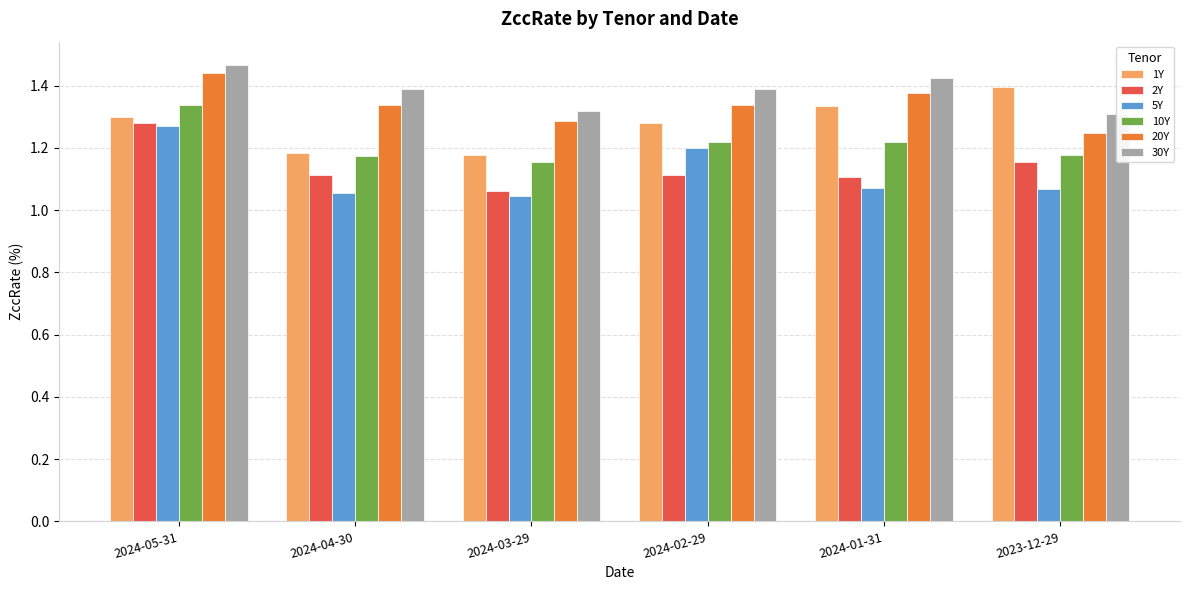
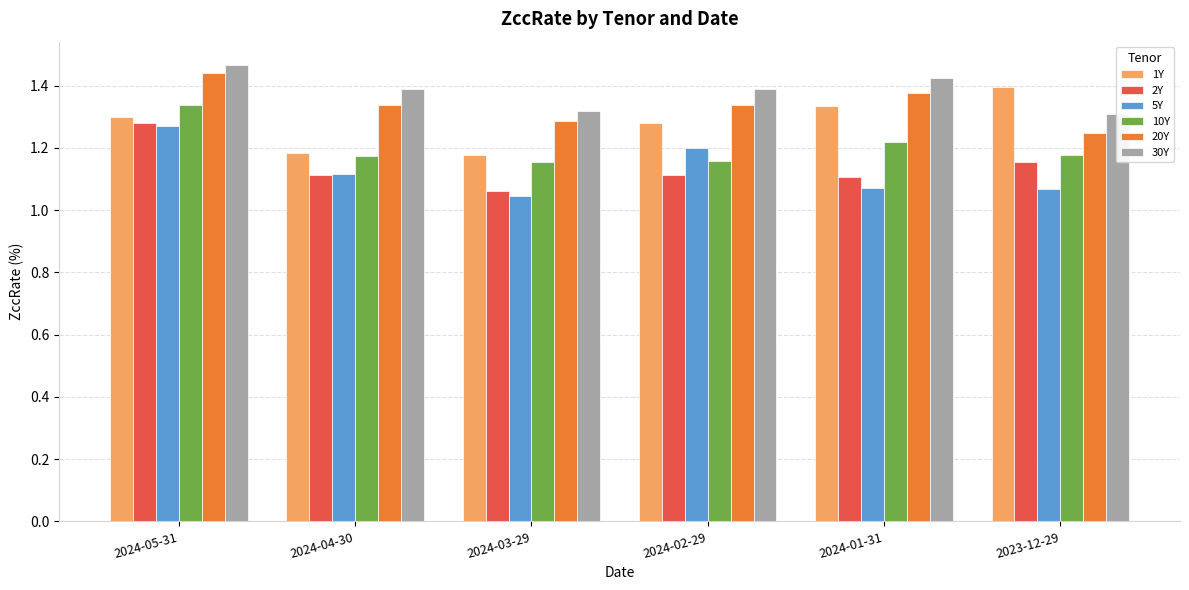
  {
    "1Y": {
      "2024-05-31": 1.30,
      "2024-04-30": 1.18,
      "2024-03-29": 1.18,
      "2024-02-29": 1.28,
      "2024-01-31": 1.33,
      "2023-12-29": 1.40
    },
    "5Y": {
      "2024-05-31": 1.27,
-     "2024-04-30": 1.05,
+     "2024-04-30": 1.12,
      "2024-03-29": 1.05,
      "2024-02-29": 1.20,
      "2024-01-31": 1.07,
      "2023-12-29": 1.07
    },
    "10Y": {
      "2024-05-31": 1.34,
      "2024-04-30": 1.17,
      "2024-03-29": 1.15,
-     "2024-02-29": 1.22,
+     "2024-02-29": 1.16,
      "2024-01-31": 1.22,
      "2023-12-29": 1.18
    },
    "30Y": {
      "2024-05-31": 1.47,
      "2024-04-30": 1.39,
      "2024-03-29": 1.32,
      "2024-02-29": 1.39,
      "2024-01-31": 1.42
    }
  }
